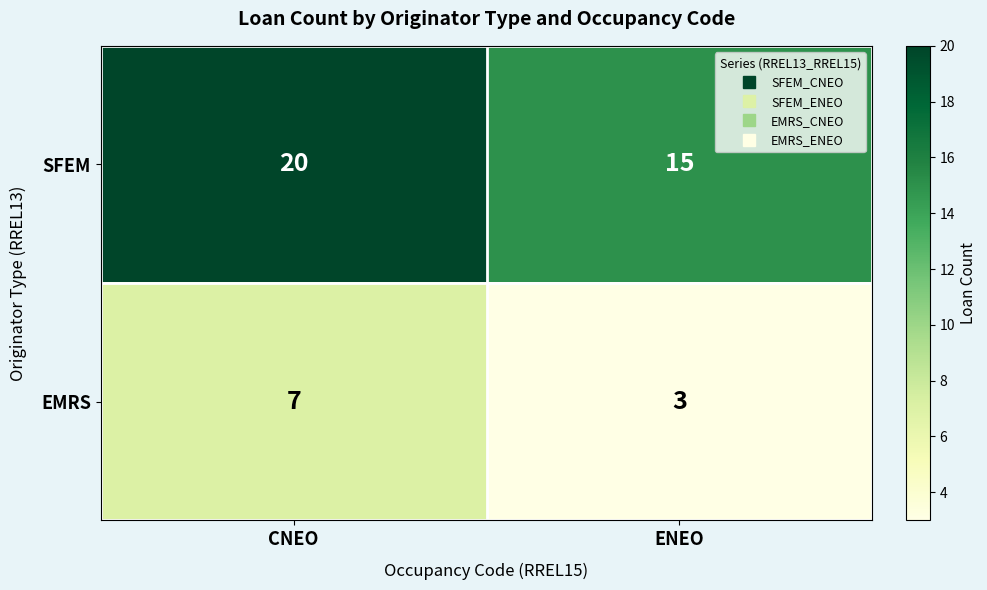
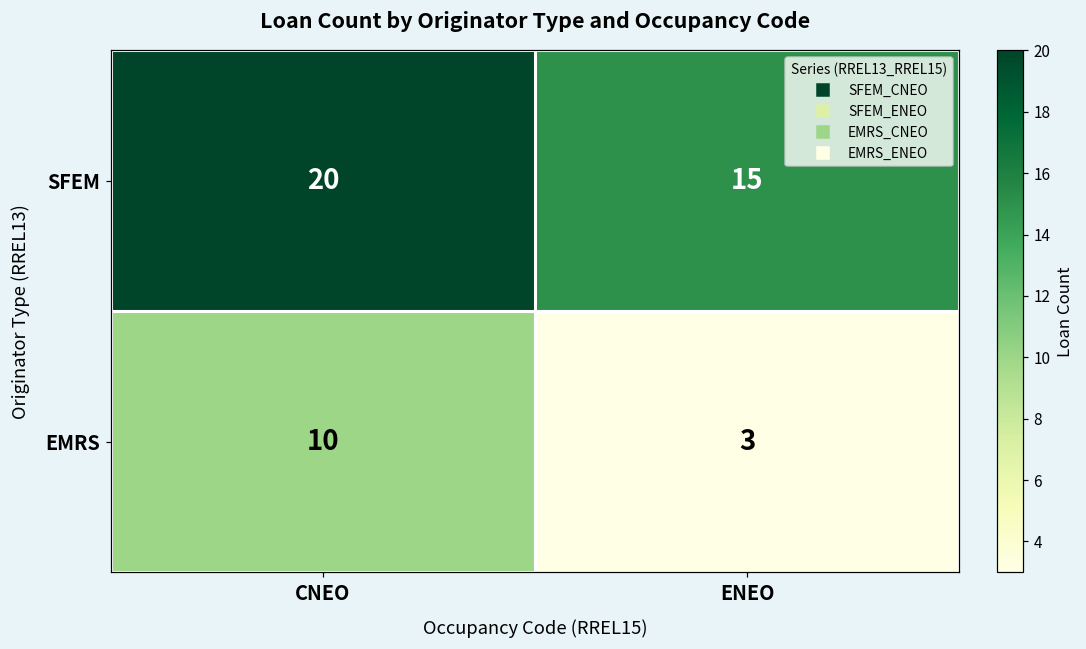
  {
    "SFEM": {
      "CNEO": 20,
      "ENEO": 15
    },
    "EMRS": {
-     "CNEO": 7,
+     "CNEO": 10,
      "ENEO": 3
    }
  }
